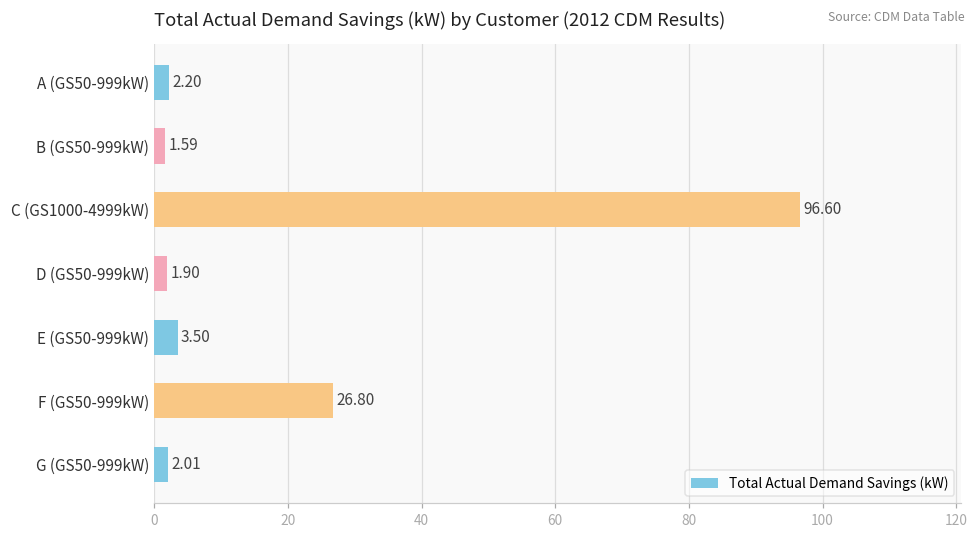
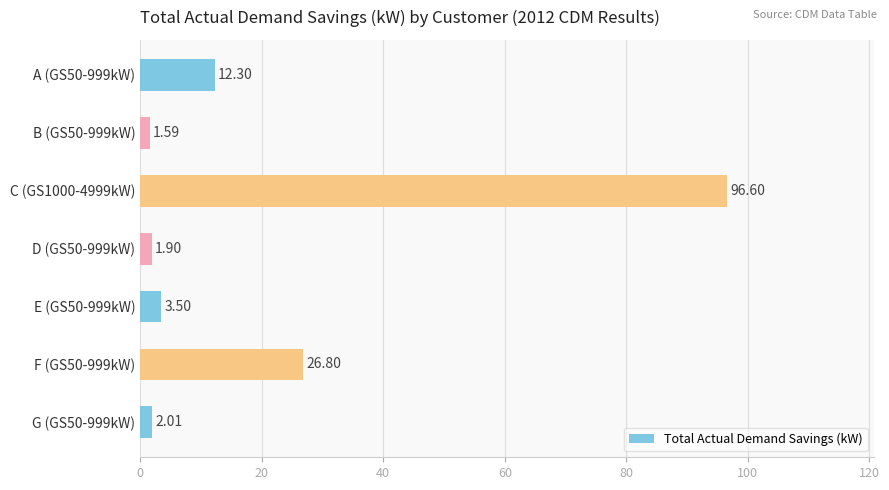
  {
-   "A (GS50-999kW)": 2.20,
+   "A (GS50-999kW)": 12.30,
    "B (GS50-999kW)": 1.59,
    "C (GS1000-4999kW)": 96.60,
    "D (GS50-999kW)": 1.90,
    "E (GS50-999kW)": 3.50,
    "F (GS50-999kW)": 26.80,
    "G (GS50-999kW)": 2.01
  }
